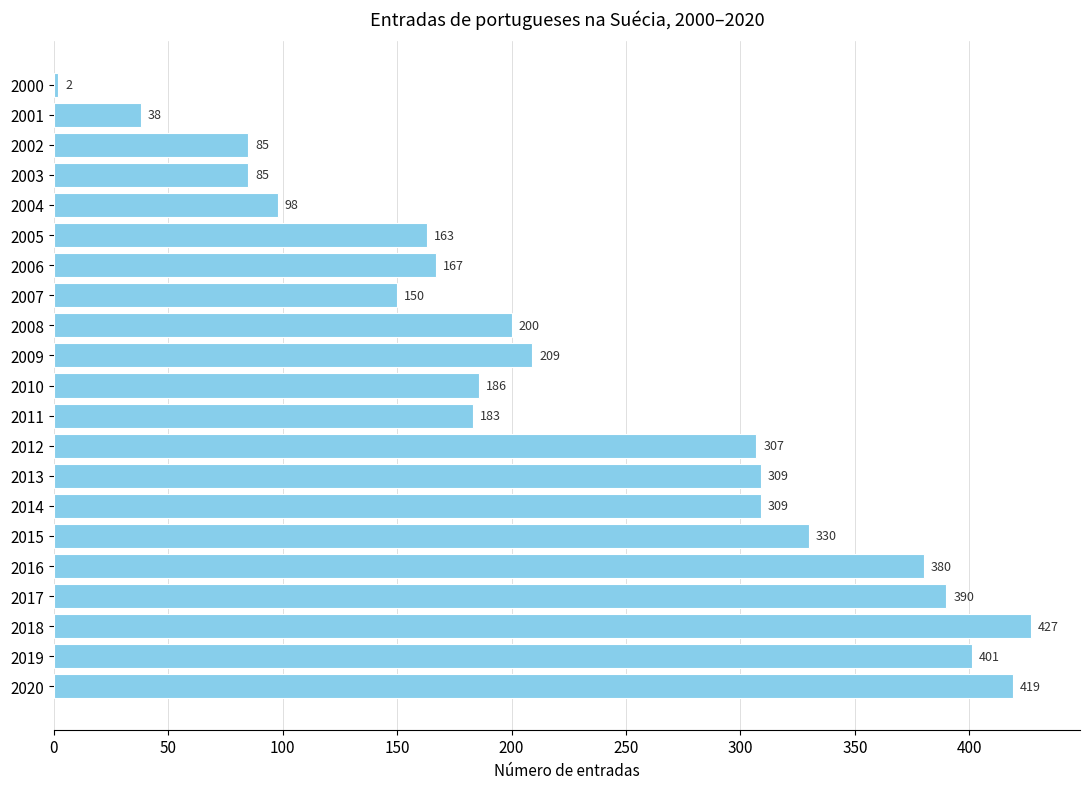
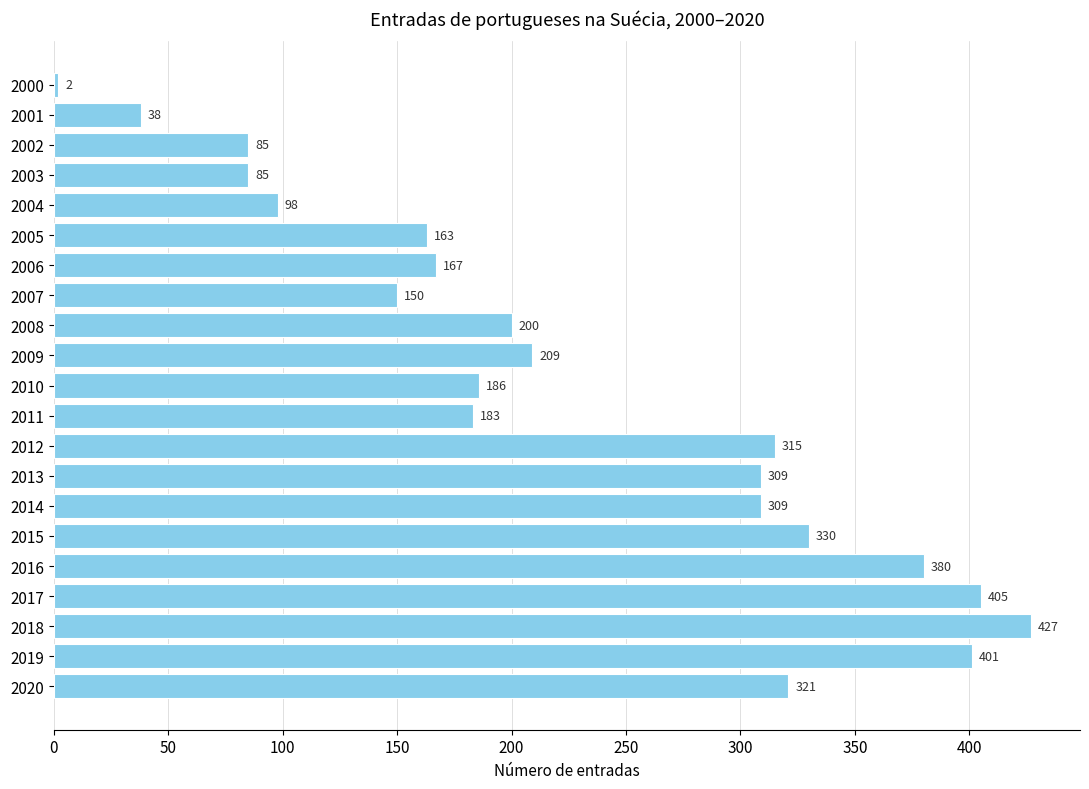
  {
    "2000": 2,
    "2001": 38,
    "2002": 85,
    "2003": 85,
    "2004": 98,
    "2005": 163,
    "2006": 167,
    "2007": 150,
    "2008": 200,
    "2009": 209,
    "2010": 186,
    "2011": 183,
-   "2012": 307,
+   "2012": 315,
    "2013": 309,
    "2014": 309,
    "2015": 330,
    "2016": 380,
-   "2017": 390,
+   "2017": 405,
    "2018": 427,
    "2019": 401,
-   "2020": 419
+   "2020": 321
  }
